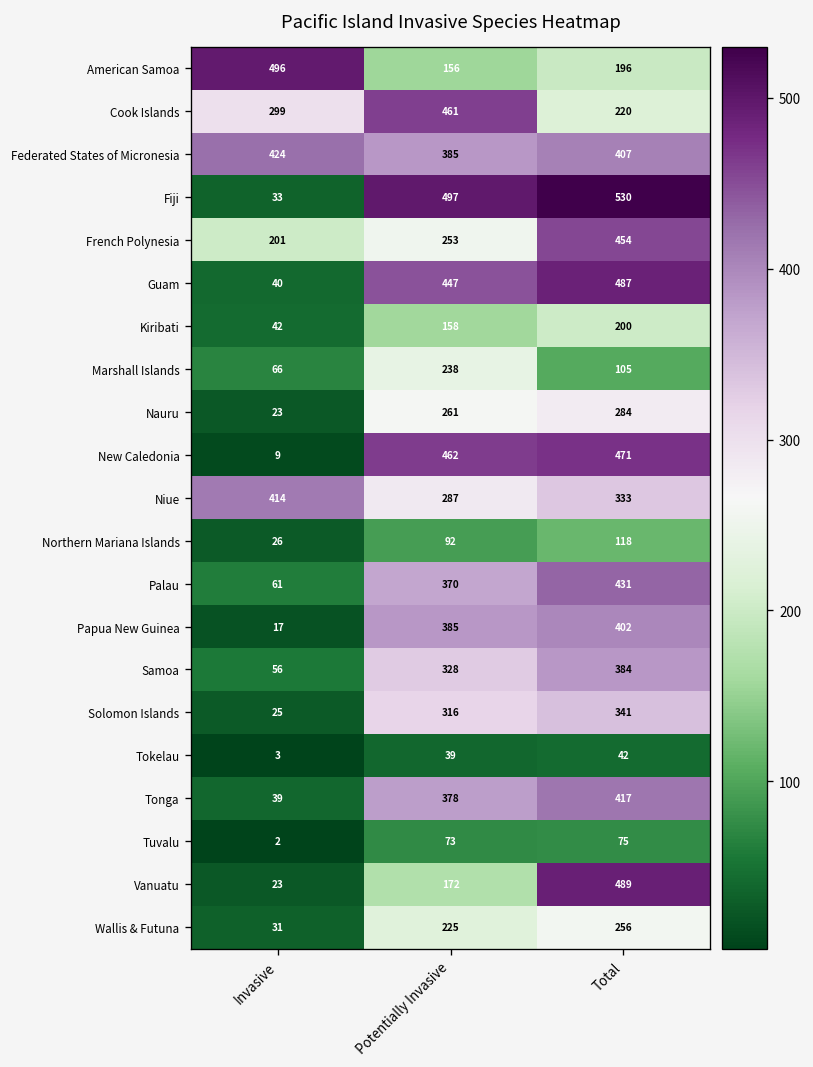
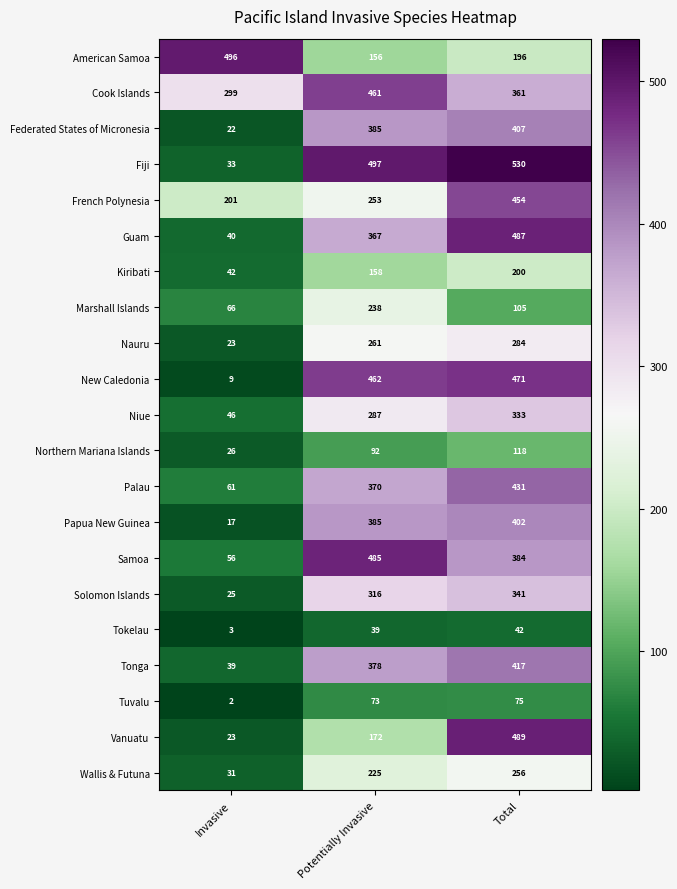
  {
    "American Samoa": {
      "Invasive": 496,
      "Potentially Invasive": 156,
      "Total": 196
    },
    "Cook Islands": {
      "Invasive": 299,
      "Potentially Invasive": 461,
-     "Total": 220
+     "Total": 361
    },
    "Federated States of Micronesia": {
-     "Invasive": 424,
+     "Invasive": 22,
      "Potentially Invasive": 385,
      "Total": 407
    },
    "Fiji": {
      "Invasive": 33,
      "Potentially Invasive": 497,
      "Total": 530
    },
    "French Polynesia": {
      "Invasive": 201,
      "Potentially Invasive": 253,
      "Total": 454
    },
    "Guam": {
      "Invasive": 40,
-     "Potentially Invasive": 447,
+     "Potentially Invasive": 367,
      "Total": 487
    },
    "Kiribati": {
      "Invasive": 42,
      "Potentially Invasive": 158,
      "Total": 200
    },
    "Marshall Islands": {
      "Invasive": 66,
      "Potentially Invasive": 238,
      "Total": 105
    },
    "Nauru": {
      "Invasive": 23,
      "Potentially Invasive": 261,
      "Total": 284
    },
    "New Caledonia": {
      "Invasive": 9,
      "Potentially Invasive": 462,
      "Total": 471
    },
    "Niue": {
-     "Invasive": 414,
+     "Invasive": 46,
      "Potentially Invasive": 287,
      "Total": 333
    },
    "Northern Mariana Islands": {
      "Invasive": 26,
      "Potentially Invasive": 92,
      "Total": 118
    },
    "Palau": {
      "Invasive": 61,
      "Potentially Invasive": 370,
      "Total": 431
    },
    "Papua New Guinea": {
      "Invasive": 17,
      "Potentially Invasive": 385,
      "Total": 402
    },
    "Samoa": {
      "Invasive": 56,
-     "Potentially Invasive": 328,
+     "Potentially Invasive": 485,
      "Total": 384
    },
    "Solomon Islands": {
      "Invasive": 25,
      "Potentially Invasive": 316,
      "Total": 341
    },
    "Tokelau": {
      "Invasive": 3,
      "Potentially Invasive": 39,
      "Total": 42
    },
    "Tonga": {
      "Invasive": 39,
      "Potentially Invasive": 378,
      "Total": 417
    },
    "Tuvalu": {
      "Invasive": 2,
      "Potentially Invasive": 73,
      "Total": 75
    },
    "Vanuatu": {
      "Invasive": 23,
      "Potentially Invasive": 172,
      "Total": 489
    },
    "Wallis & Futuna": {
      "Invasive": 31,
      "Potentially Invasive": 225,
      "Total": 256
    }
  }
